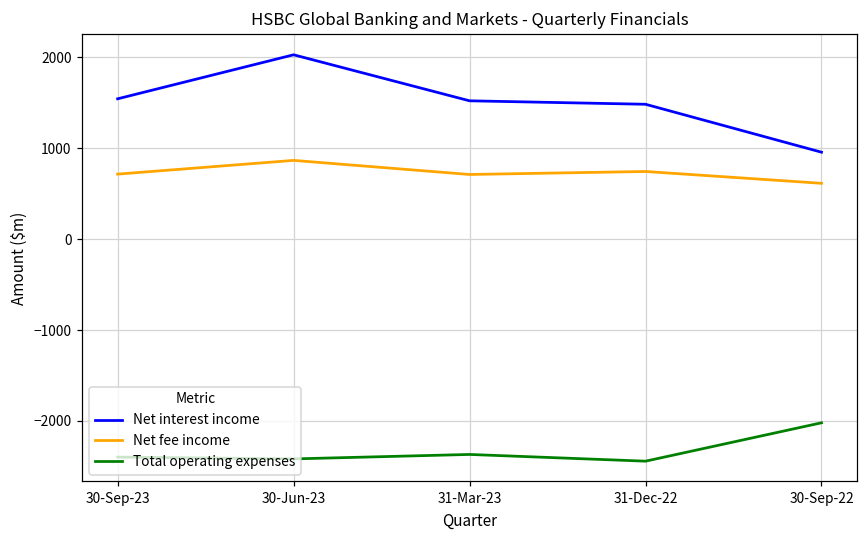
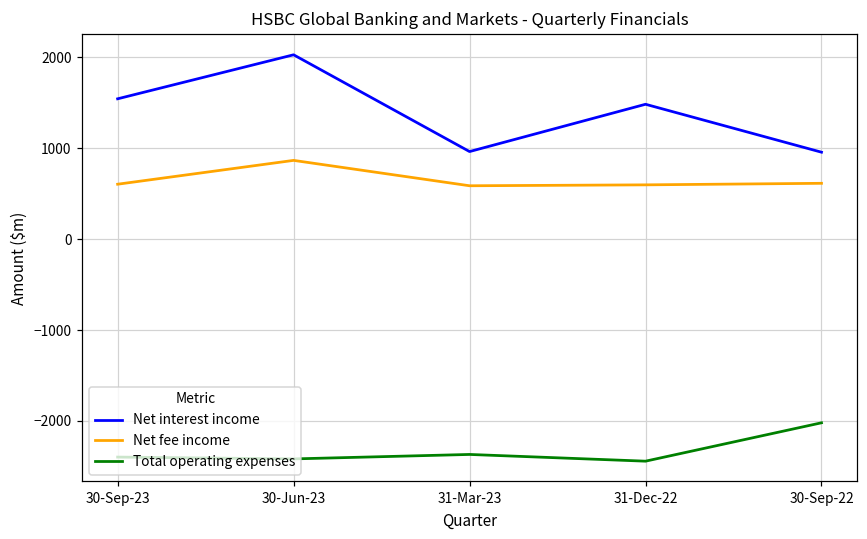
  {
    "Net interest income": {
      "30-Sep-23": 1500,
      "30-Jun-23": 2000,
-     "31-Mar-23": 1500,
+     "31-Mar-23": 1000,
      "31-Dec-22": 1500,
      "30-Sep-22": 1000
    },
    "Net fee income": {
-     "30-Sep-23": 700,
+     "30-Sep-23": 600,
      "30-Jun-23": 900,
-     "31-Mar-23": 700,
-     "31-Dec-22": 700,
+     "31-Mar-23": 600,
+     "31-Dec-22": 600,
      "30-Sep-22": 600
    },
    "Total operating expenses": {
      "31-Mar-23": -2400,
      "31-Dec-22": -2400,
      "30-Sep-22": -2000
    }
  }
